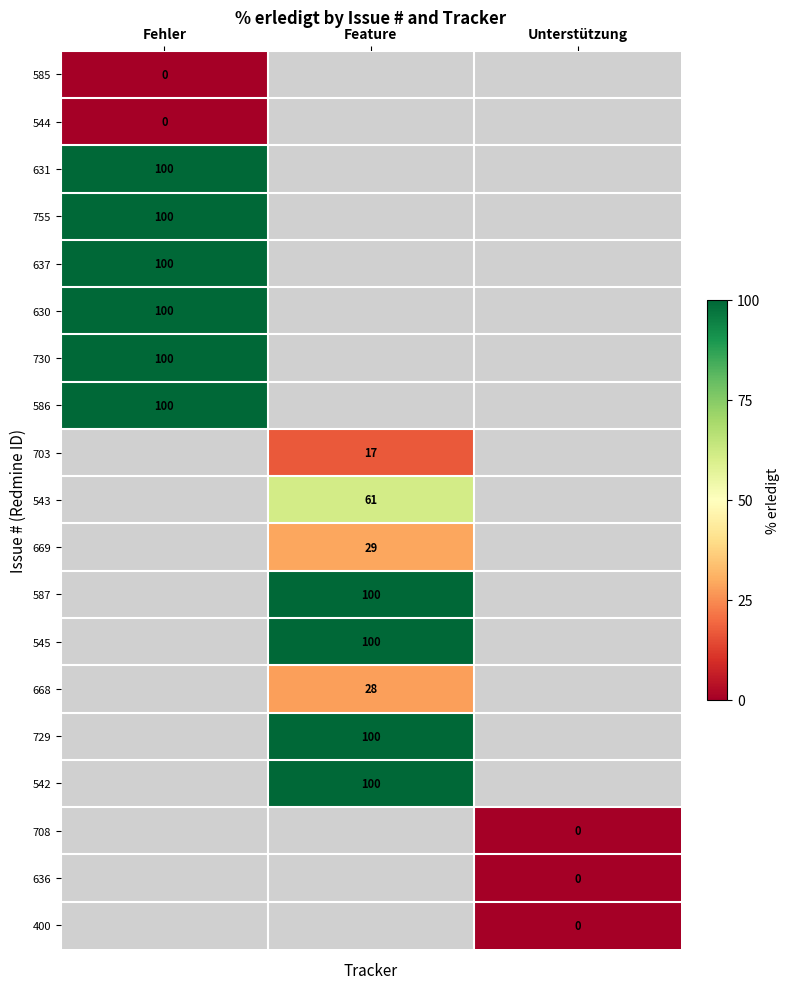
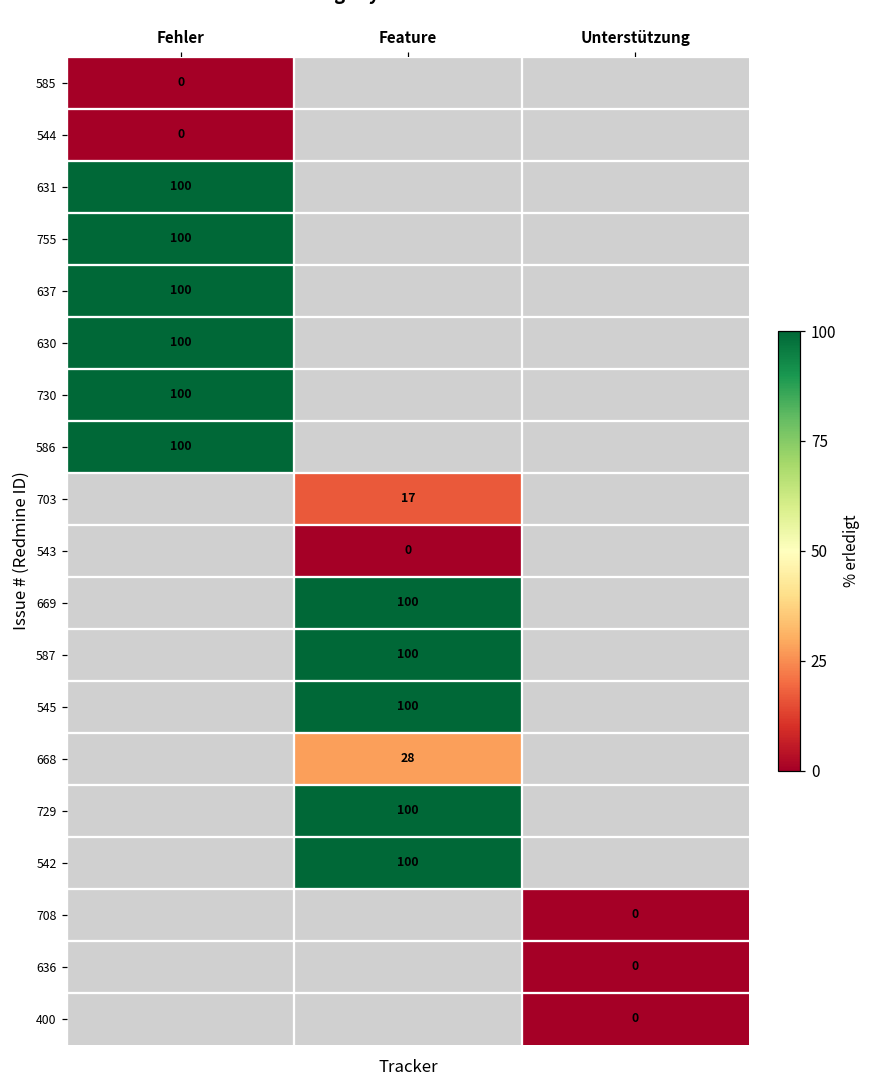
  {
    "585": {
      "Fehler": 0
    },
    "544": {
      "Fehler": 0
    },
    "631": {
      "Fehler": 100
    },
    "755": {
      "Fehler": 100
    },
    "637": {
      "Fehler": 100
    },
    "630": {
      "Fehler": 100
    },
    "730": {
      "Fehler": 100
    },
    "586": {
      "Fehler": 100
    },
    "703": {
      "Feature": 17
    },
    "543": {
-     "Feature": 61
+     "Feature": 0
    },
    "669": {
-     "Feature": 29
+     "Feature": 100
    },
    "587": {
      "Feature": 100
    },
    "545": {
      "Feature": 100
    },
    "668": {
      "Feature": 28
    },
    "729": {
      "Feature": 100
    },
    "542": {
      "Feature": 100
    },
    "708": {
      "Unterstützung": 0
    },
    "636": {
      "Unterstützung": 0
    },
    "400": {
      "Unterstützung": 0
    }
  }
